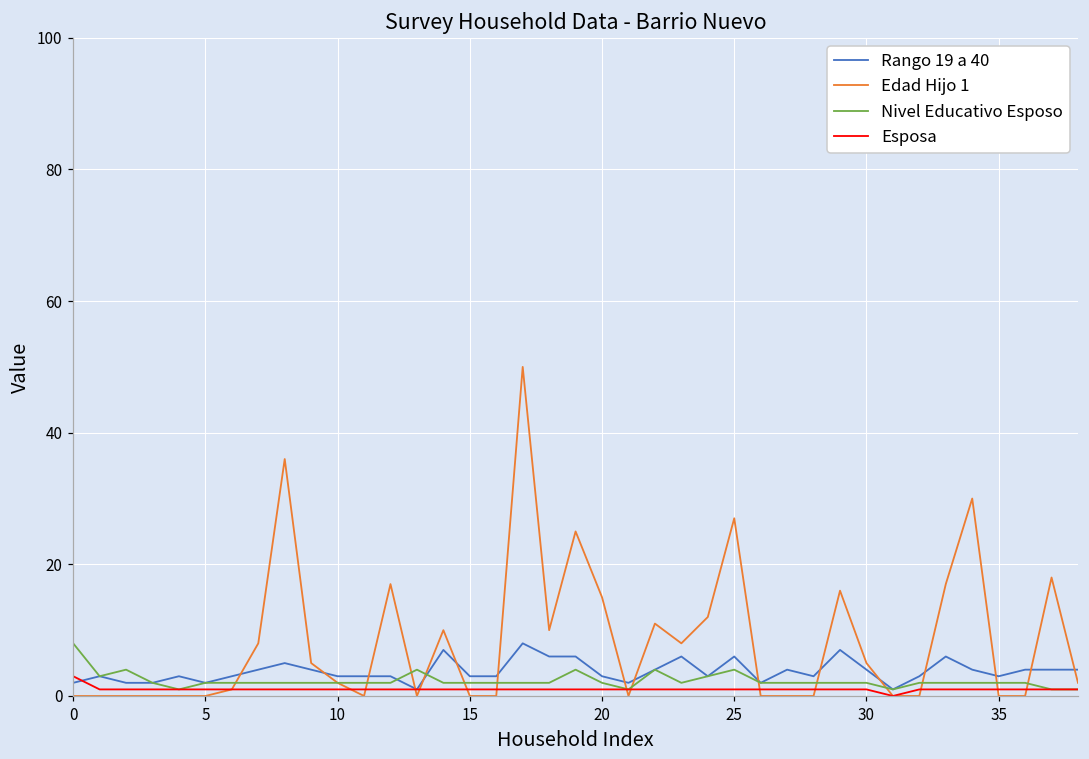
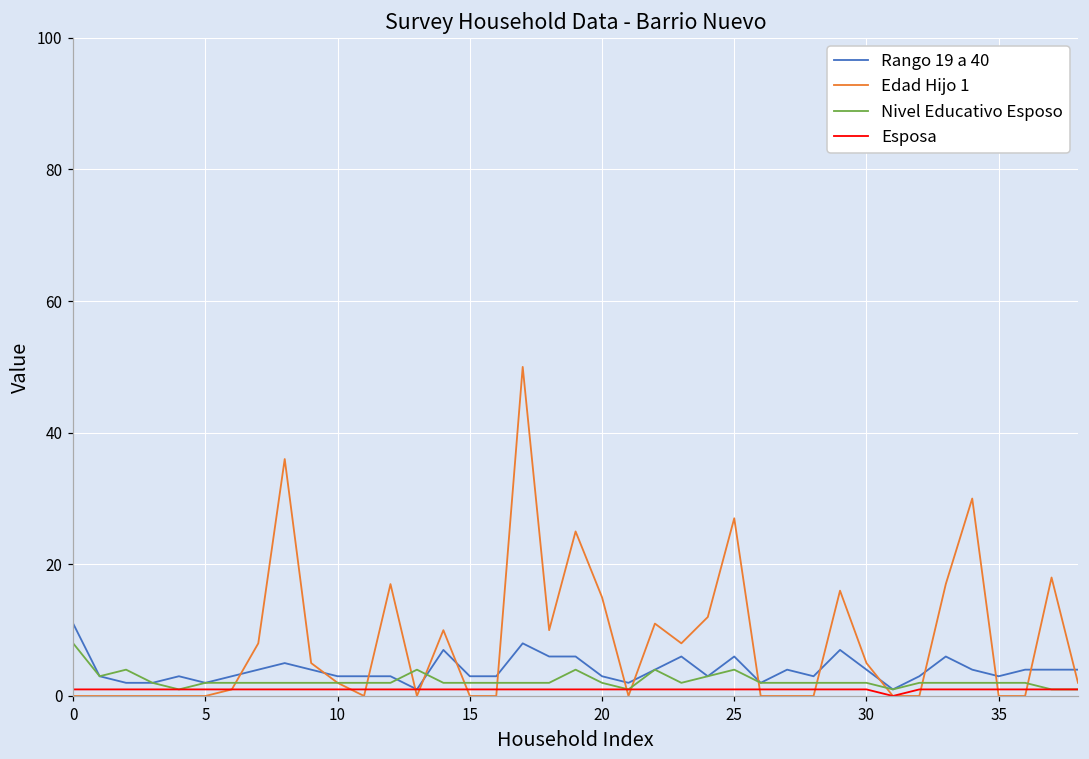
  {
    "Rango 19 a 40": {
-     "0": 2
+     "0": 11
    },
    "Edad Hijo 1": {
      "0": 0
    },
    "Nivel Educativo Esposo": {
      "0": 8
    },
    "Esposa": {
-     "0": 3
+     "0": 1
    }
  }
